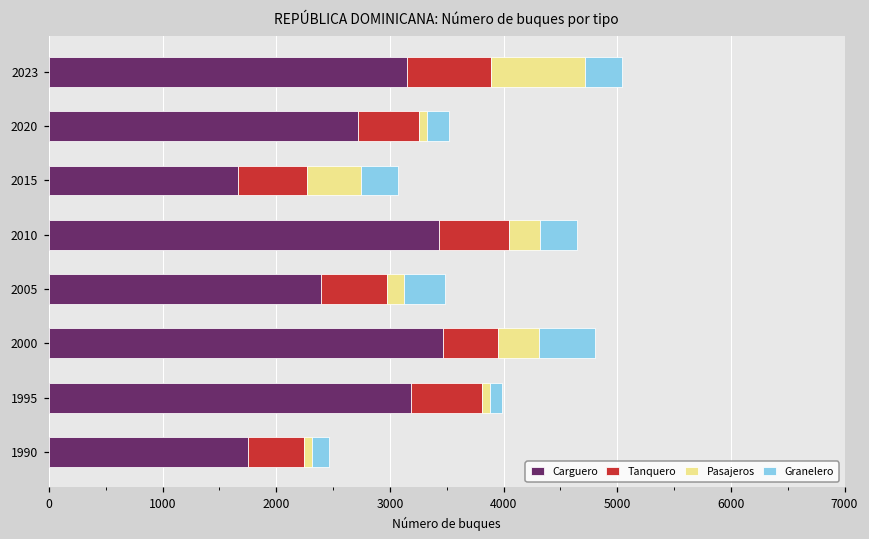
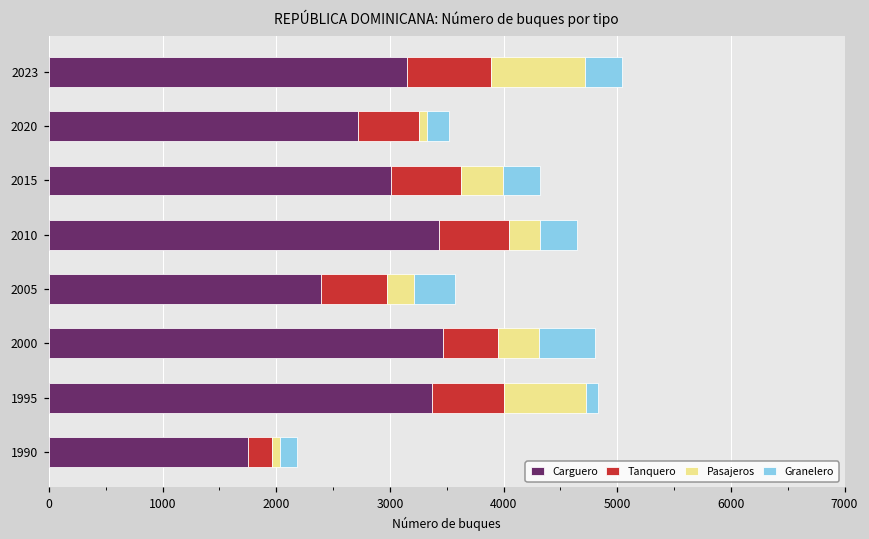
  {
    "Carguero": {
      "2023": 3150,
      "2020": 2720,
-     "2015": 1660,
+     "2015": 3010,
      "2010": 3440,
      "2005": 2390,
      "2000": 3470,
-     "1995": 3180,
+     "1995": 3370,
      "1990": 1750
    },
    "Tanquero": {
      "2023": 740,
      "2020": 530,
      "2015": 610,
      "2010": 610,
      "2005": 580,
      "2000": 490,
      "1995": 630,
-     "1990": 490
+     "1990": 210
    },
    "Pasajeros": {
      "2023": 830,
      "2020": 80,
-     "2015": 480,
+     "2015": 380,
      "2010": 280,
-     "2005": 150,
+     "2005": 240,
      "2000": 360,
-     "1995": 70,
+     "1995": 720,
      "1990": 70
    },
    "Granelero": {
      "2023": 320,
      "2020": 190,
      "2015": 320,
      "2010": 320,
      "2005": 360,
      "2000": 490,
      "1995": 110,
      "1990": 150
    }
  }
